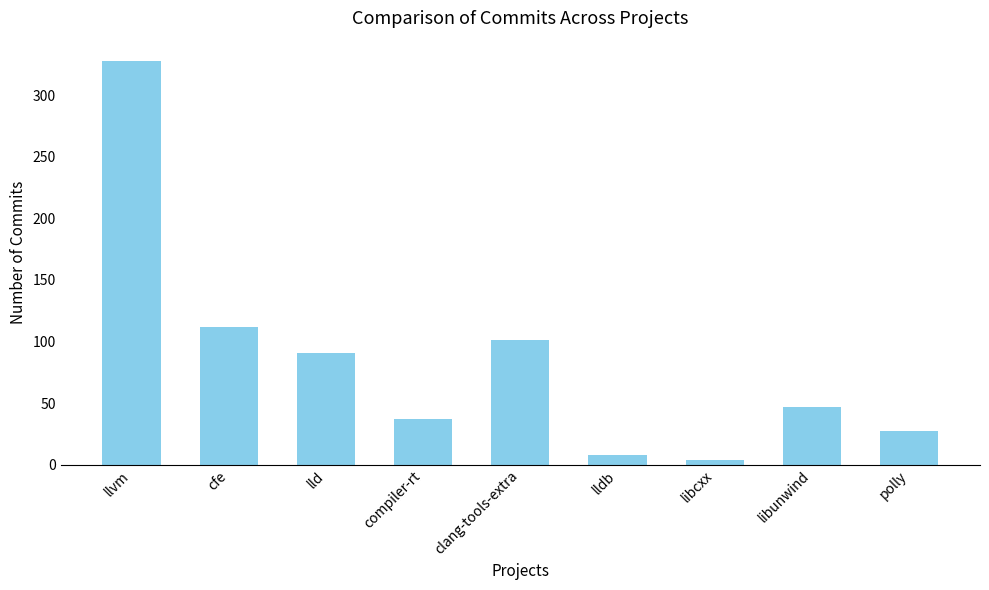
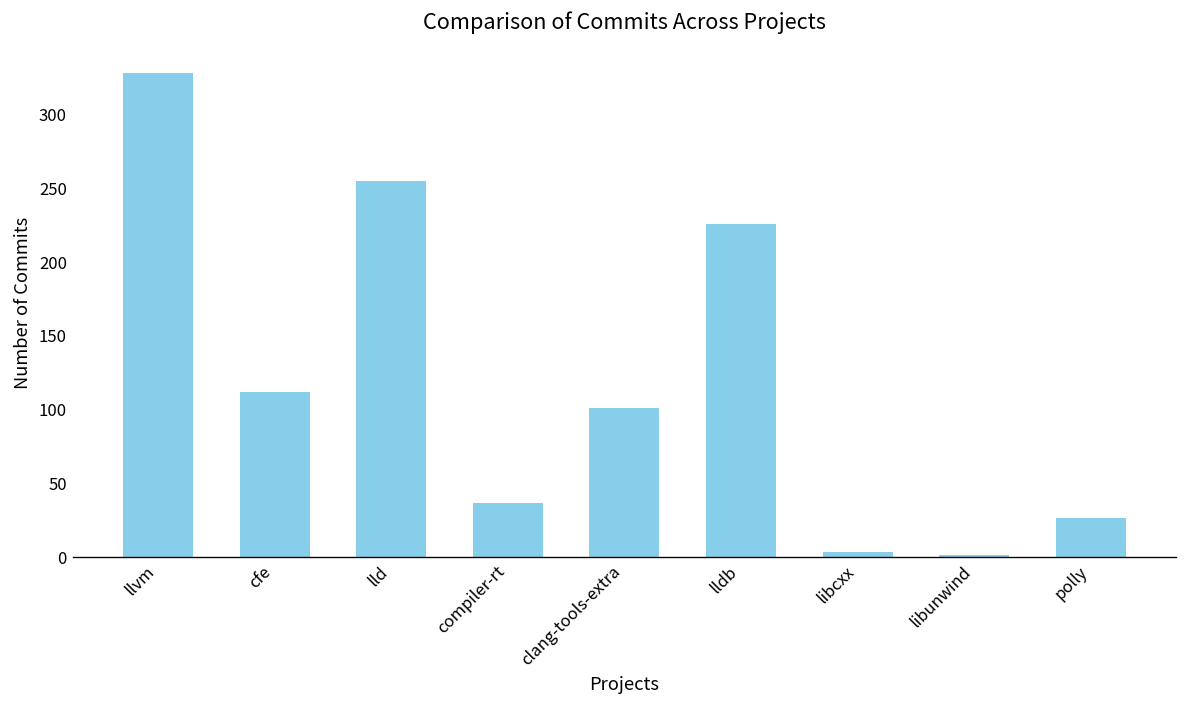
  {
    "llvm": 328,
    "cfe": 112,
-   "lld": 91,
+   "lld": 255,
    "compiler-rt": 37,
    "clang-tools-extra": 101,
-   "lldb": 8,
+   "lldb": 226,
    "libcxx": 4,
-   "libunwind": 47,
+   "libunwind": 2,
    "polly": 27
  }
